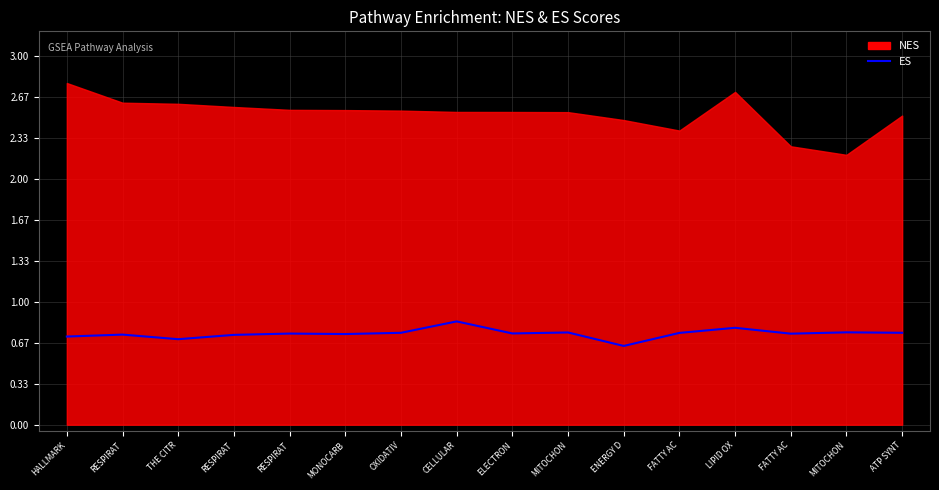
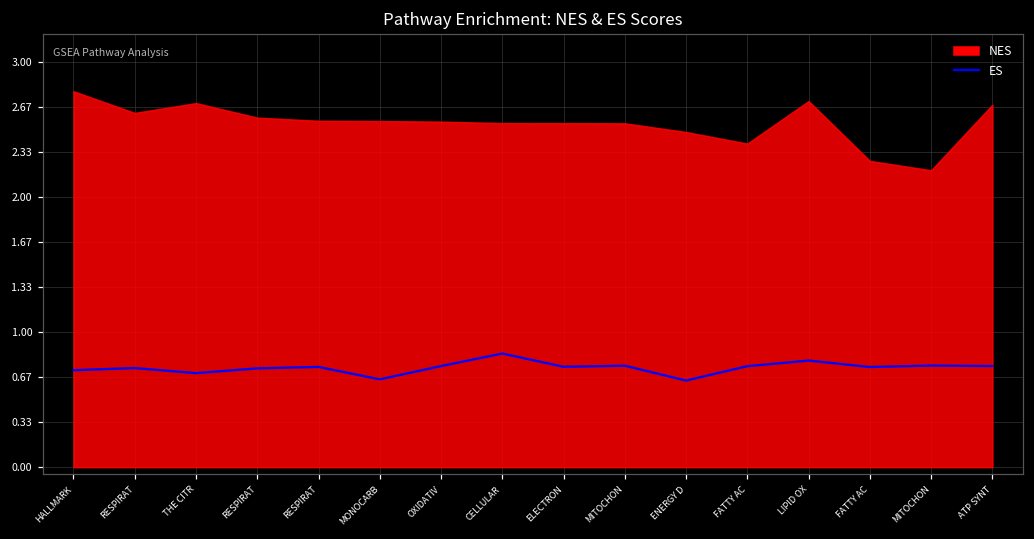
  {
    "ES": {
      "HALLMARK": 0.72,
      "THE CITR": 0.70,
-     "MONOCARB": 0.74,
+     "MONOCARB": 0.65,
      "OXIDATIV": 0.75,
      "CELLULAR": 0.84,
      "ELECTRON": 0.74,
      "ENERGY D": 0.64,
      "LIPID OX": 0.79,
      "ATP SYNT": 0.75
    },
    "NES": {
      "HALLMARK": 2.78,
-     "THE CITR": 2.61,
+     "THE CITR": 2.69,
      "MONOCARB": 2.56,
      "OXIDATIV": 2.56,
      "CELLULAR": 2.54,
      "ELECTRON": 2.54,
      "ENERGY D": 2.48,
      "LIPID OX": 2.71,
-     "ATP SYNT": 2.52
+     "ATP SYNT": 2.68
    }
  }
